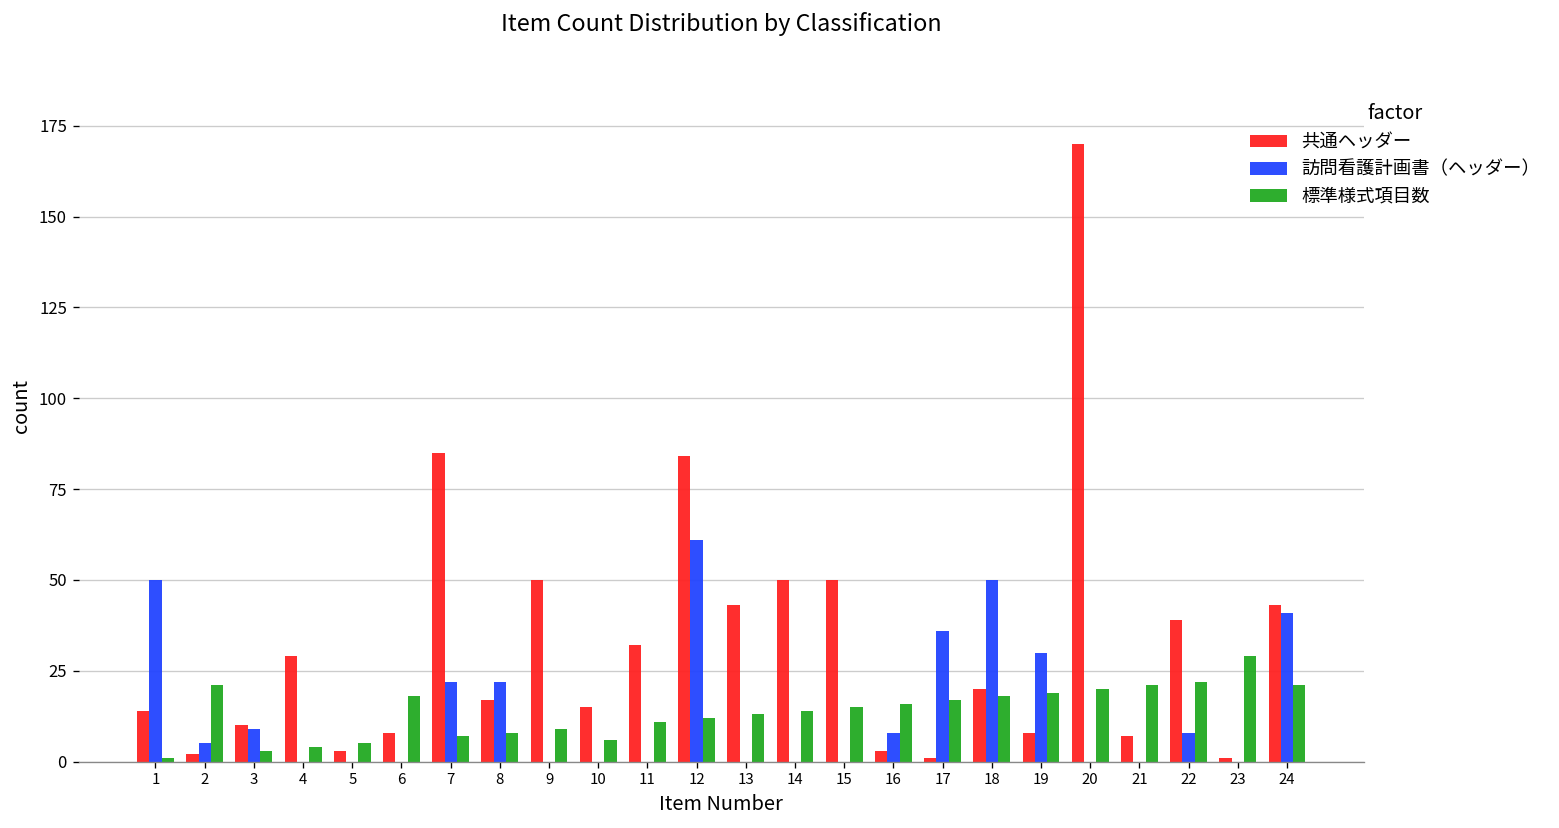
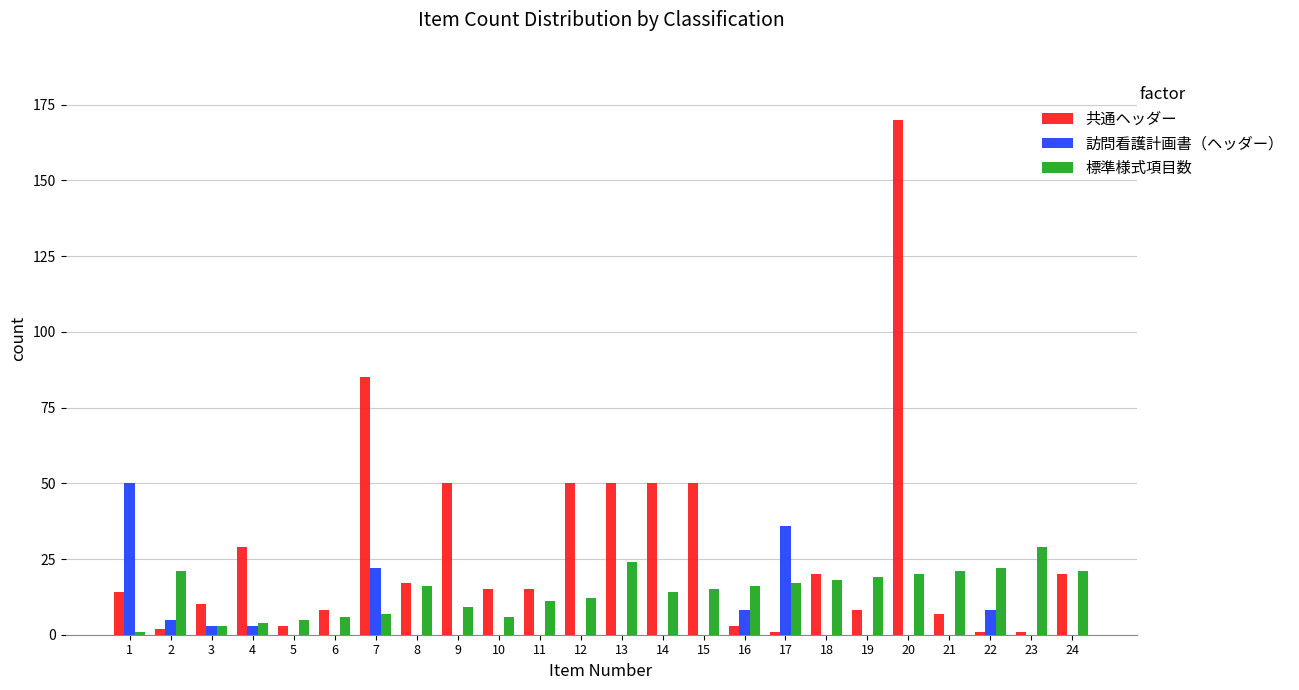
  {
    "共通ヘッダー": {
      "1": 14,
      "2": 2,
      "3": 10,
      "4": 29,
      "5": 3,
      "6": 8,
      "7": 85,
      "8": 17,
      "9": 50,
      "10": 15,
-     "11": 32,
-     "12": 84,
-     "13": 43,
+     "11": 15,
+     "12": 50,
+     "13": 50,
      "14": 50,
      "15": 50,
      "16": 3,
      "17": 1,
      "18": 20,
      "19": 8,
      "20": 170,
      "21": 7,
-     "22": 39,
+     "22": 1,
      "23": 1,
-     "24": 43
+     "24": 20
    },
    "訪問看護計画書（ヘッダー）": {
      "1": 50,
      "2": 5,
-     "3": 9,
-     "4": 0,
+     "3": 3,
+     "4": 3,
      "5": 0,
      "6": 0,
      "7": 22,
-     "8": 22,
+     "8": 0,
      "9": 0,
      "10": 0,
      "11": 0,
-     "12": 61,
+     "12": 0,
      "13": 0,
      "14": 0,
      "15": 0,
      "16": 8,
      "17": 36,
-     "18": 50,
-     "19": 30,
+     "18": 0,
+     "19": 0,
      "20": 0,
      "21": 0,
      "22": 8,
      "23": 0,
-     "24": 41
+     "24": 0
    },
    "標準様式項目数": {
      "1": 1,
      "2": 21,
      "3": 3,
      "4": 4,
      "5": 5,
-     "6": 18,
+     "6": 6,
      "7": 7,
-     "8": 8,
+     "8": 16,
      "9": 9,
      "10": 6,
      "11": 11,
      "12": 12,
-     "13": 13,
+     "13": 24,
      "14": 14,
      "15": 15,
      "16": 16,
      "17": 17,
      "18": 18,
      "19": 19,
      "20": 20,
      "21": 21,
      "22": 22,
      "23": 29,
      "24": 21
    }
  }
